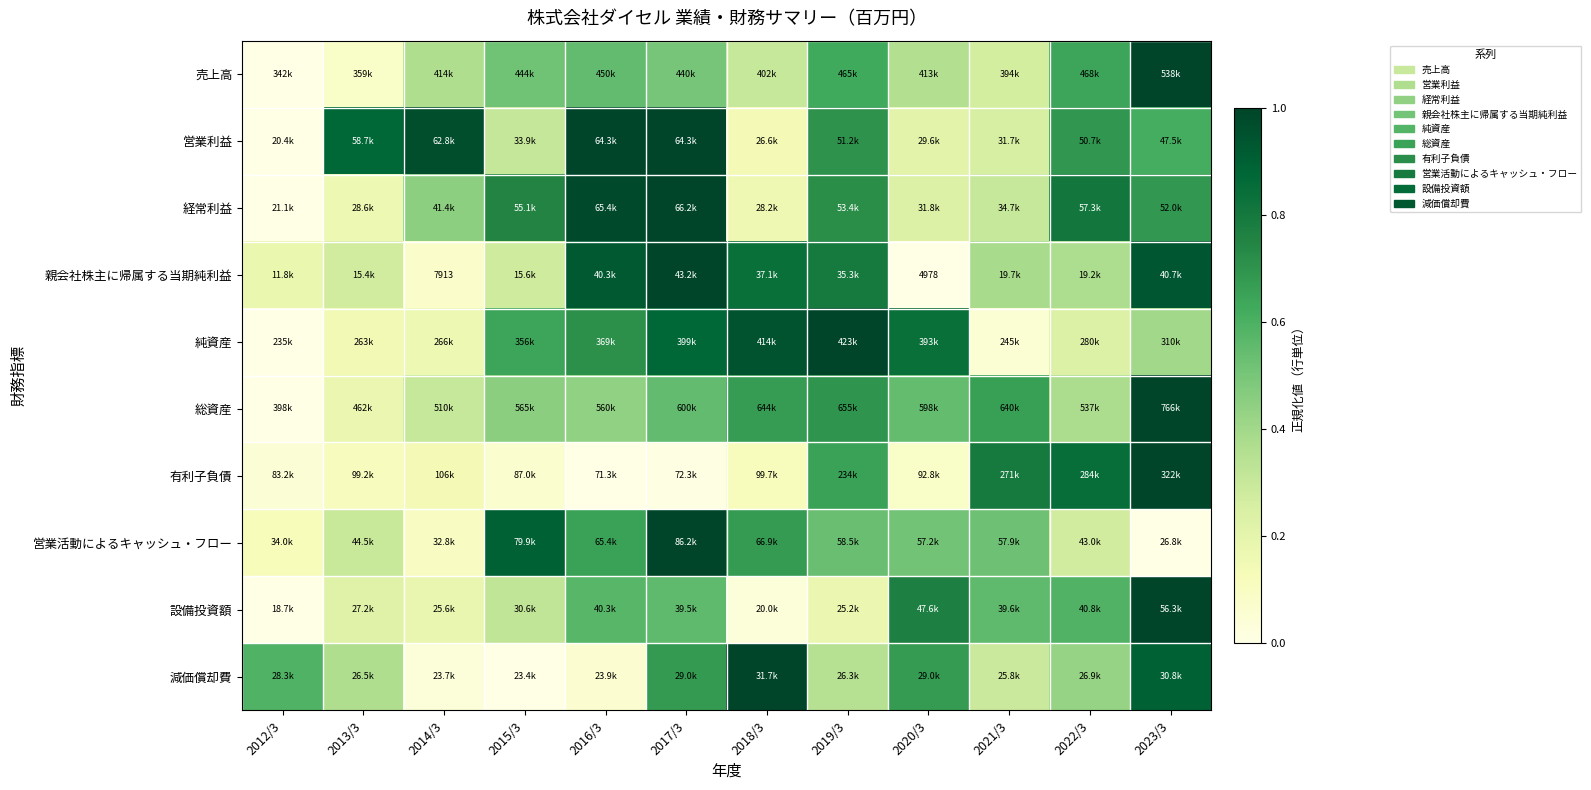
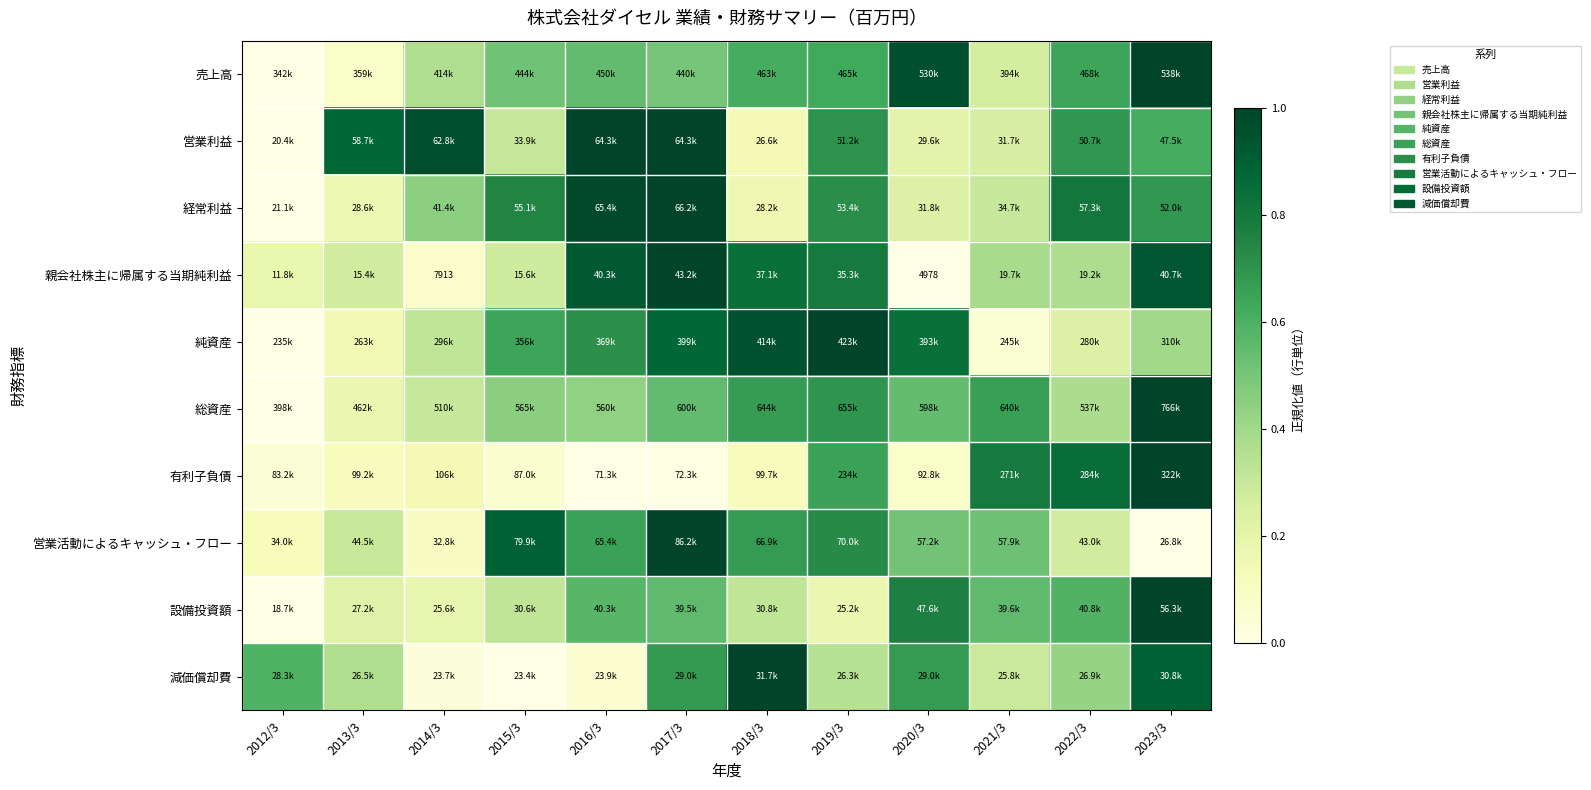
  {
    "売上高": {
      "2012/3": "342k",
      "2013/3": "359k",
      "2014/3": "414k",
      "2015/3": "444k",
      "2016/3": "450k",
      "2017/3": "440k",
-     "2018/3": "402k",
+     "2018/3": "463k",
      "2019/3": "465k",
-     "2020/3": "413k",
+     "2020/3": "530k",
      "2021/3": "394k",
      "2022/3": "468k",
      "2023/3": "538k"
    },
    "営業利益": {
      "2012/3": "20.4k",
      "2013/3": "58.7k",
      "2014/3": "62.8k",
      "2015/3": "33.9k",
      "2016/3": "64.3k",
      "2017/3": "64.3k",
      "2018/3": "26.6k",
      "2019/3": "51.2k",
      "2020/3": "29.6k",
      "2021/3": "31.7k",
      "2022/3": "50.7k",
      "2023/3": "47.5k"
    },
    "経常利益": {
      "2012/3": "21.1k",
      "2013/3": "28.6k",
      "2014/3": "41.4k",
      "2015/3": "55.1k",
      "2016/3": "65.4k",
      "2017/3": "66.2k",
      "2018/3": "28.2k",
      "2019/3": "53.4k",
      "2020/3": "31.8k",
      "2021/3": "34.7k",
      "2022/3": "57.3k",
      "2023/3": "52.0k"
    },
    "親会社株主に帰属する当期純利益": {
      "2012/3": "11.8k",
      "2013/3": "15.4k",
      "2014/3": "7913",
      "2015/3": "15.6k",
      "2016/3": "40.3k",
      "2017/3": "43.2k",
      "2018/3": "37.1k",
      "2019/3": "35.3k",
      "2020/3": "4978",
      "2021/3": "19.7k",
      "2022/3": "19.2k",
      "2023/3": "40.7k"
    },
    "純資産": {
      "2012/3": "235k",
      "2013/3": "263k",
-     "2014/3": "266k",
+     "2014/3": "296k",
      "2015/3": "356k",
      "2016/3": "369k",
      "2017/3": "399k",
      "2018/3": "414k",
      "2019/3": "423k",
      "2020/3": "393k",
      "2021/3": "245k",
      "2022/3": "280k",
      "2023/3": "310k"
    },
    "総資産": {
      "2012/3": "398k",
      "2013/3": "462k",
      "2014/3": "510k",
      "2015/3": "565k",
      "2016/3": "560k",
      "2017/3": "600k",
      "2018/3": "644k",
      "2019/3": "655k",
      "2020/3": "598k",
      "2021/3": "640k",
      "2022/3": "537k",
      "2023/3": "766k"
    },
    "有利子負債": {
      "2012/3": "83.2k",
      "2013/3": "99.2k",
      "2014/3": "106k",
      "2015/3": "87.0k",
      "2016/3": "71.3k",
      "2017/3": "72.3k",
      "2018/3": "99.7k",
      "2019/3": "234k",
      "2020/3": "92.8k",
      "2021/3": "271k",
      "2022/3": "284k",
      "2023/3": "322k"
    },
    "営業活動によるキャッシュ・フロー": {
      "2012/3": "34.0k",
      "2013/3": "44.5k",
      "2014/3": "32.8k",
      "2015/3": "79.9k",
      "2016/3": "65.4k",
      "2017/3": "86.2k",
      "2018/3": "66.9k",
-     "2019/3": "58.5k",
+     "2019/3": "70.0k",
      "2020/3": "57.2k",
      "2021/3": "57.9k",
      "2022/3": "43.0k",
      "2023/3": "26.8k"
    },
    "設備投資額": {
      "2012/3": "18.7k",
      "2013/3": "27.2k",
      "2014/3": "25.6k",
      "2015/3": "30.6k",
      "2016/3": "40.3k",
      "2017/3": "39.5k",
-     "2018/3": "20.0k",
+     "2018/3": "30.8k",
      "2019/3": "25.2k",
      "2020/3": "47.6k",
      "2021/3": "39.6k",
      "2022/3": "40.8k",
      "2023/3": "56.3k"
    },
    "減価償却費": {
      "2012/3": "28.3k",
      "2013/3": "26.5k",
      "2014/3": "23.7k",
      "2015/3": "23.4k",
      "2016/3": "23.9k",
      "2017/3": "29.0k",
      "2018/3": "31.7k",
      "2019/3": "26.3k",
      "2020/3": "29.0k",
      "2021/3": "25.8k",
      "2022/3": "26.9k",
      "2023/3": "30.8k"
    }
  }
